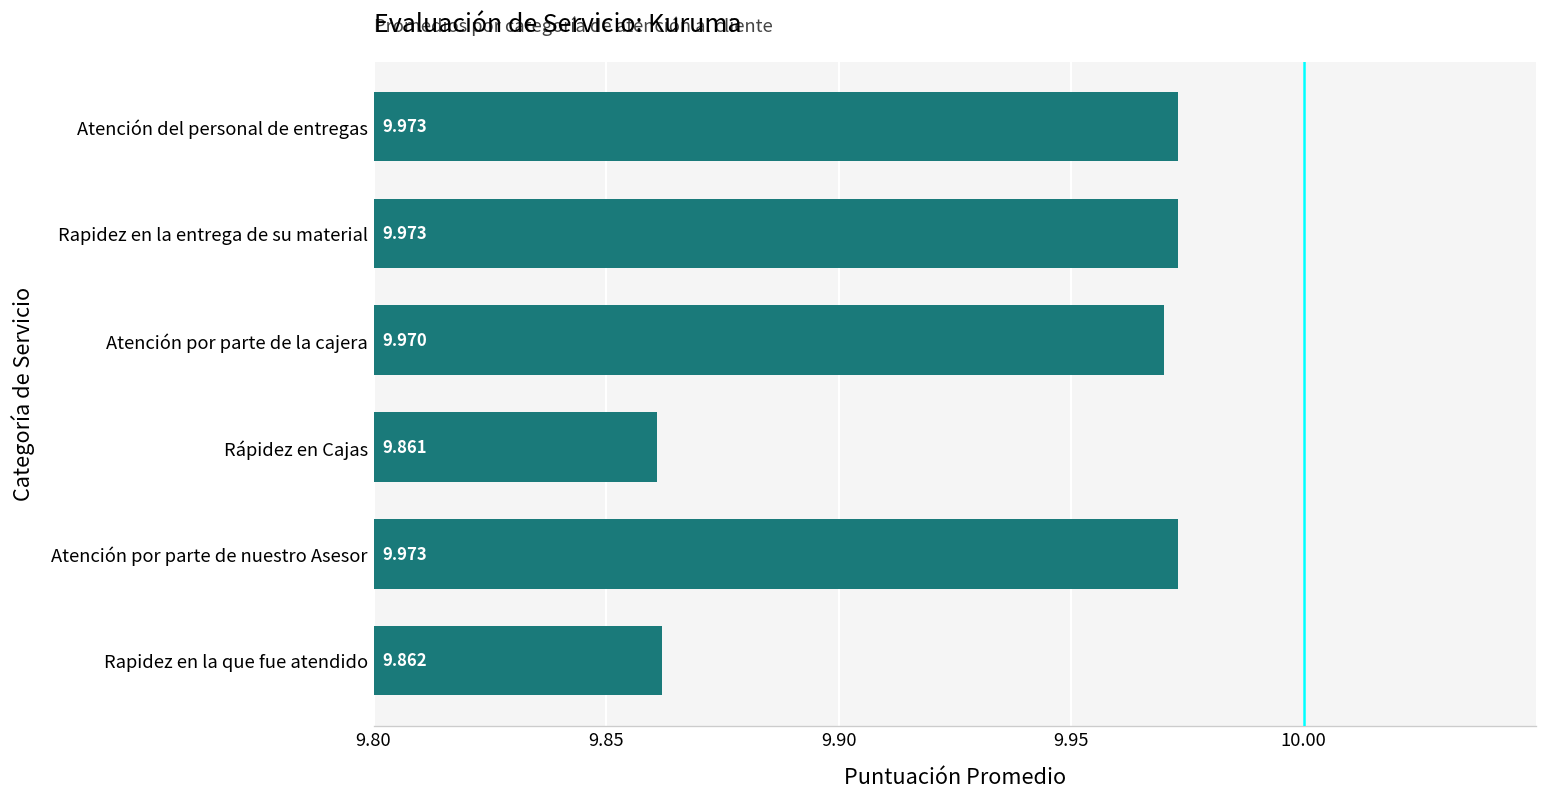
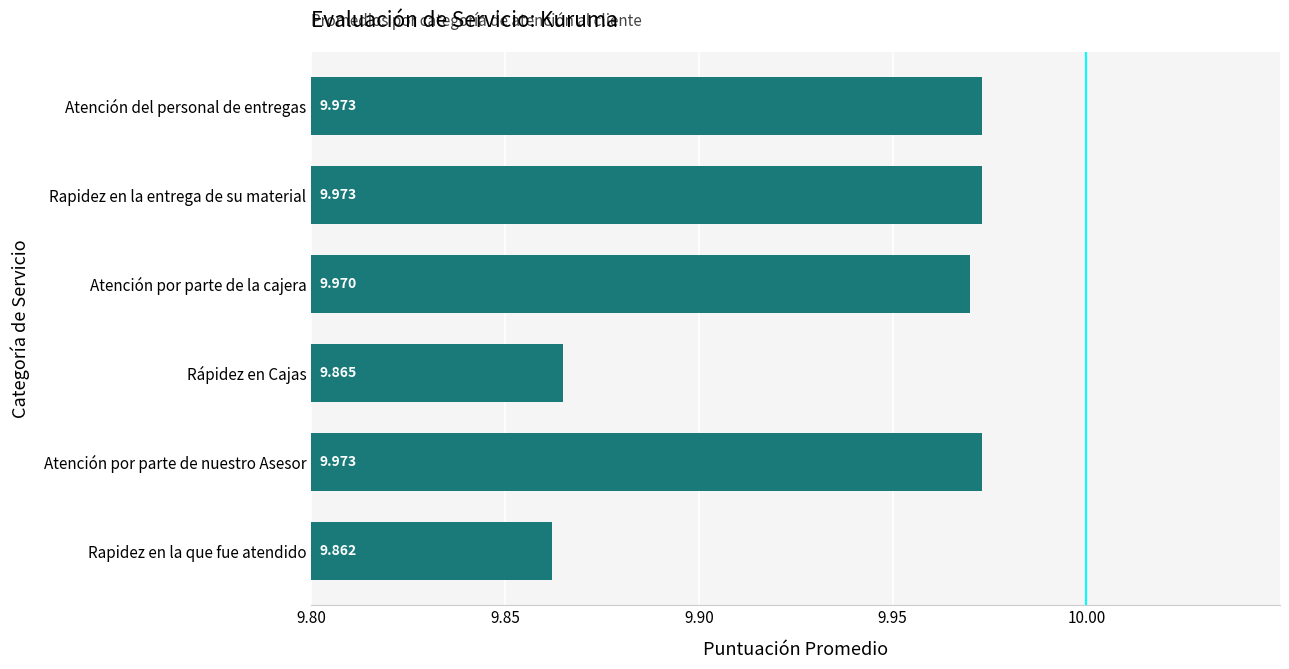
  {
    "Atención del personal de entregas": 9.973,
    "Rapidez en la entrega de su material": 9.973,
    "Atención por parte de la cajera": 9.970,
-   "Rápidez en Cajas": 9.861,
+   "Rápidez en Cajas": 9.865,
    "Atención por parte de nuestro Asesor": 9.973,
    "Rapidez en la que fue atendido": 9.862
  }
